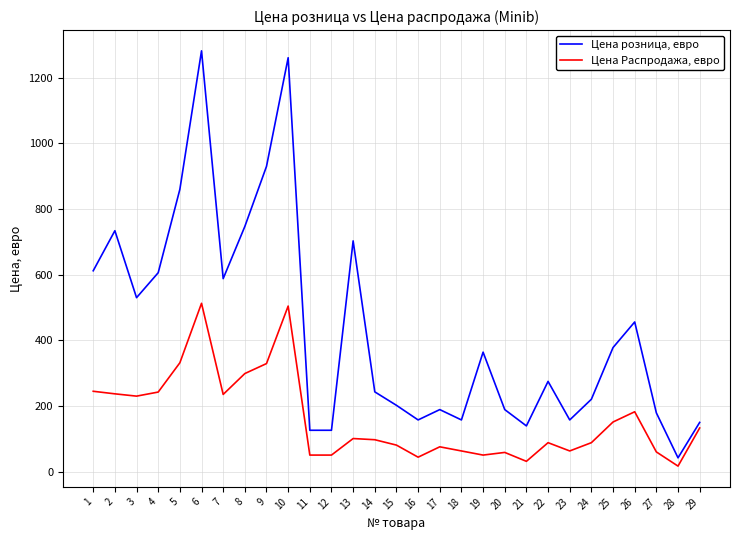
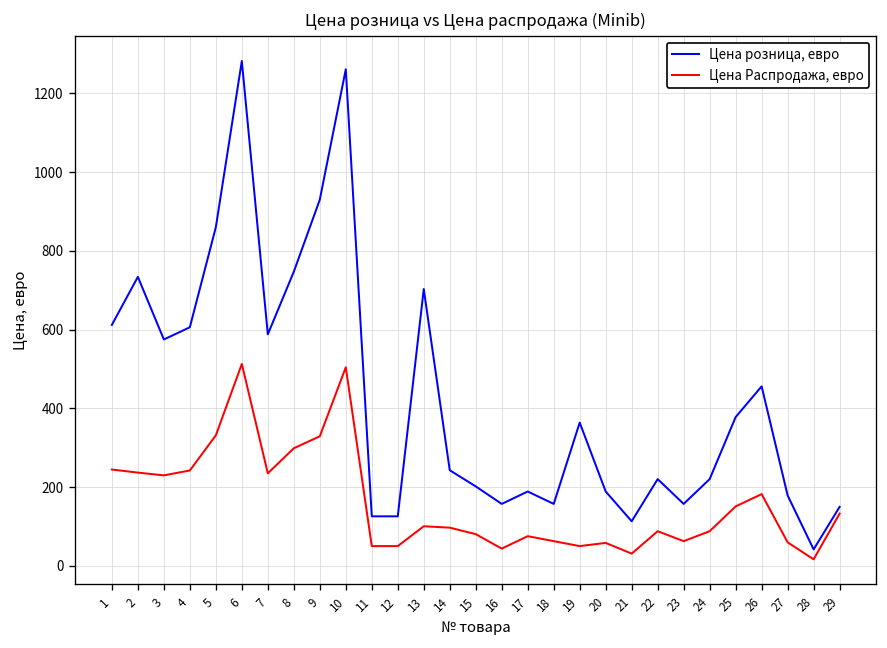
  {
    "Цена розница, евро": {
      "1": 610,
      "2": 730,
-     "3": 530,
+     "3": 580,
      "4": 610,
      "5": 860,
      "6": 1280,
      "7": 590,
      "8": 750,
      "9": 930,
      "10": 1260,
      "11": 130,
      "12": 130,
      "13": 700,
      "14": 240,
      "15": 200,
      "16": 160,
      "17": 190,
      "18": 160,
      "19": 360,
      "20": 190,
-     "21": 140,
-     "22": 270,
+     "21": 110,
+     "22": 220,
      "23": 160,
      "24": 220,
      "25": 380,
      "26": 460,
      "27": 180,
      "28": 40,
      "29": 150
    },
    "Цена Распродажа, евро": {
      "1": 240,
      "2": 240,
      "3": 230,
      "4": 240,
      "5": 330,
      "6": 510,
      "7": 240,
      "8": 300,
      "9": 330,
      "10": 500,
      "11": 50,
      "12": 50,
      "13": 100,
      "14": 100,
      "15": 80,
      "16": 40,
      "17": 80,
      "18": 60,
      "19": 50,
      "20": 60,
      "21": 30,
      "22": 90,
      "23": 60,
      "24": 90,
      "25": 150,
      "26": 180,
      "27": 60,
      "28": 20,
      "29": 130
    }
  }
